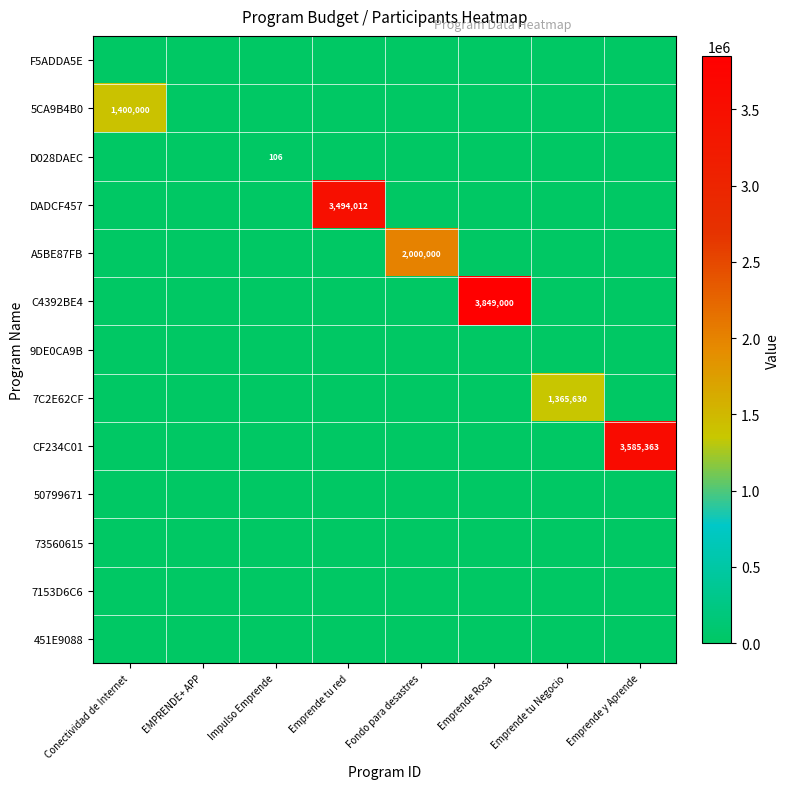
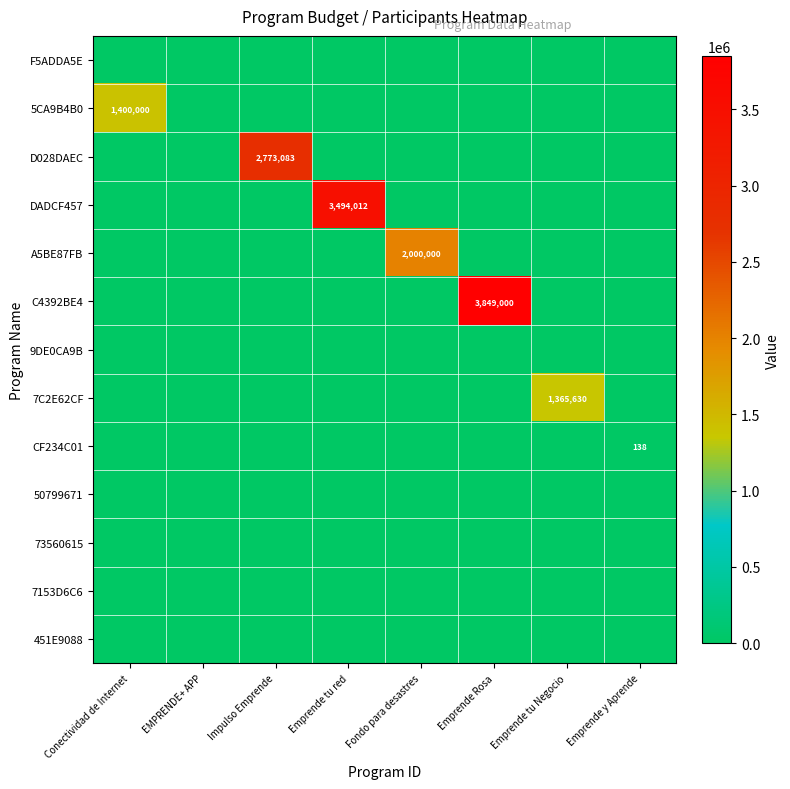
  {
    "5CA9B4B0": {
      "Conectividad de Internet": "1,400,000"
    },
    "D028DAEC": {
-     "Impulso Emprende": "106"
+     "Impulso Emprende": "2,773,083"
    },
    "DADCF457": {
      "Emprende tu red": "3,494,012"
    },
    "A5BE87FB": {
      "Fondo para desastres": "2,000,000"
    },
    "C4392BE4": {
      "Emprende Rosa": "3,849,000"
    },
    "7C2E62CF": {
      "Emprende tu Negocio": "1,365,630"
    },
    "CF234C01": {
-     "Emprende y Aprende": "3,585,363"
+     "Emprende y Aprende": "138"
    }
  }
